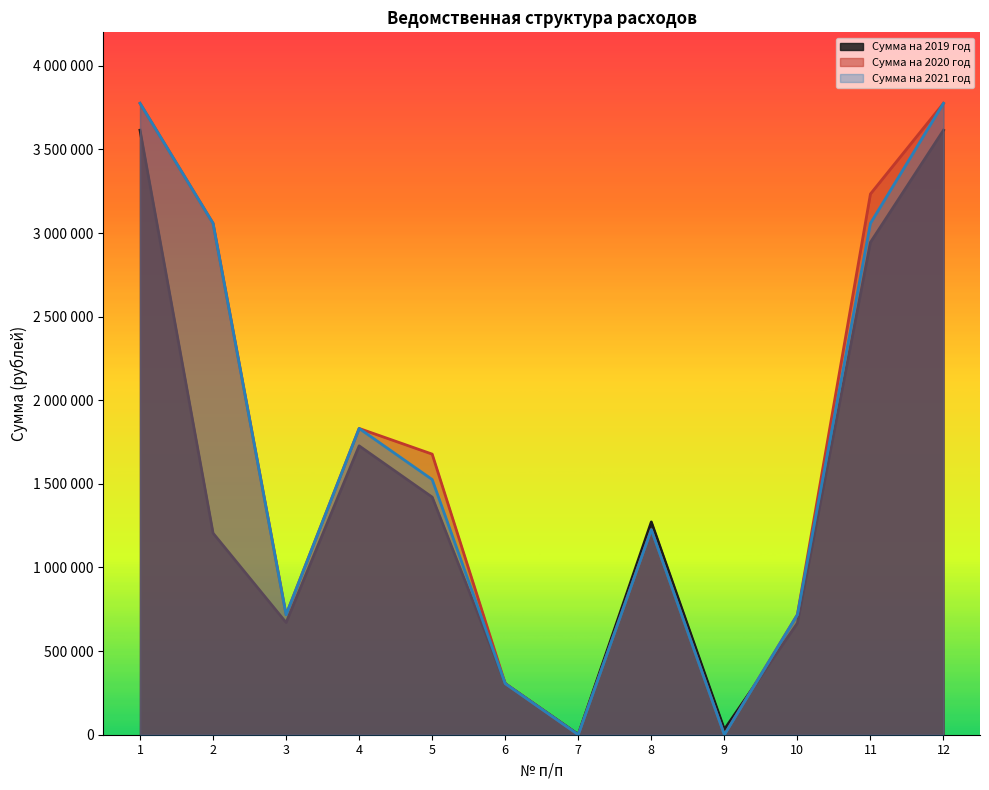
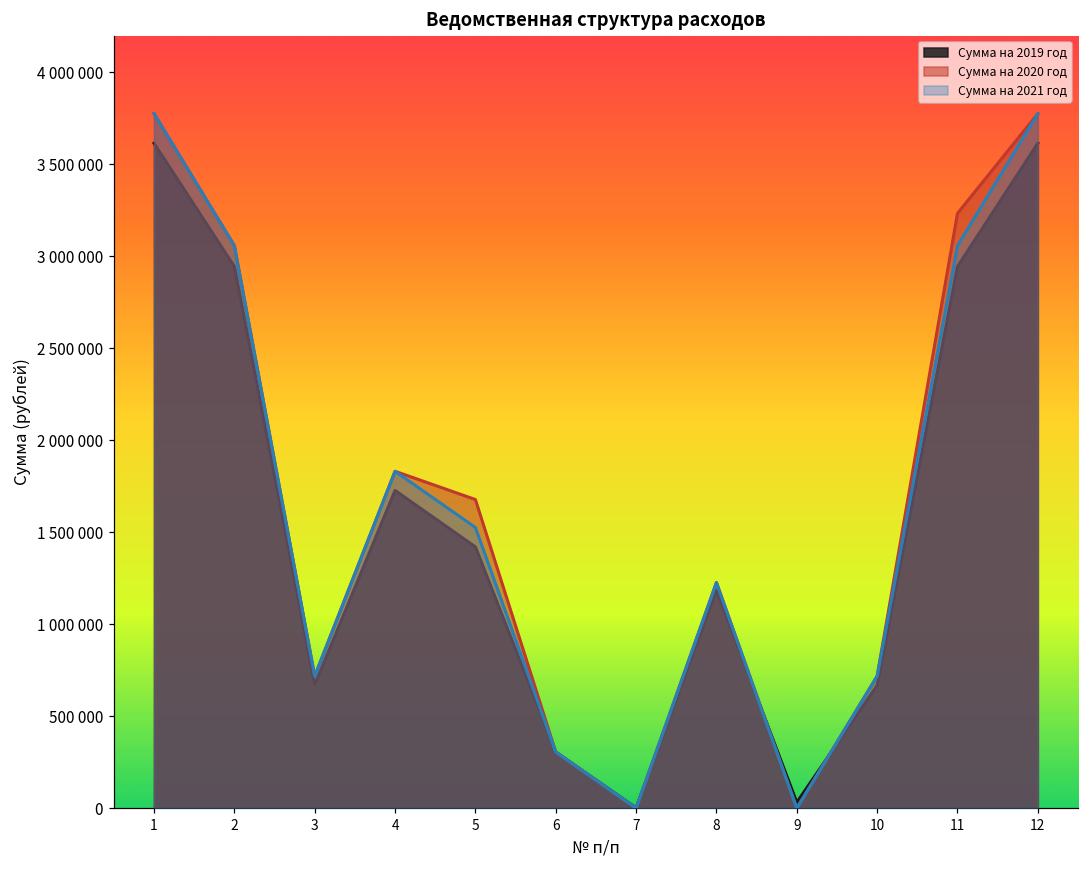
  {
    "Сумма на 2019 год": {
      "1": 3610000,
-     "2": 1210000,
+     "2": 2940000,
      "3": 670000,
      "4": 1730000,
      "5": 1420000,
-     "8": 1270000,
+     "8": 1190000,
      "9": 30000,
      "10": 670000,
      "11": 2940000,
      "12": 3610000
    },
    "Сумма на 2020 год": {
      "5": 1680000,
      "11": 3230000
    },
    "Сумма на 2021 год": {
      "5": 1530000,
      "11": 3060000
    }
  }
